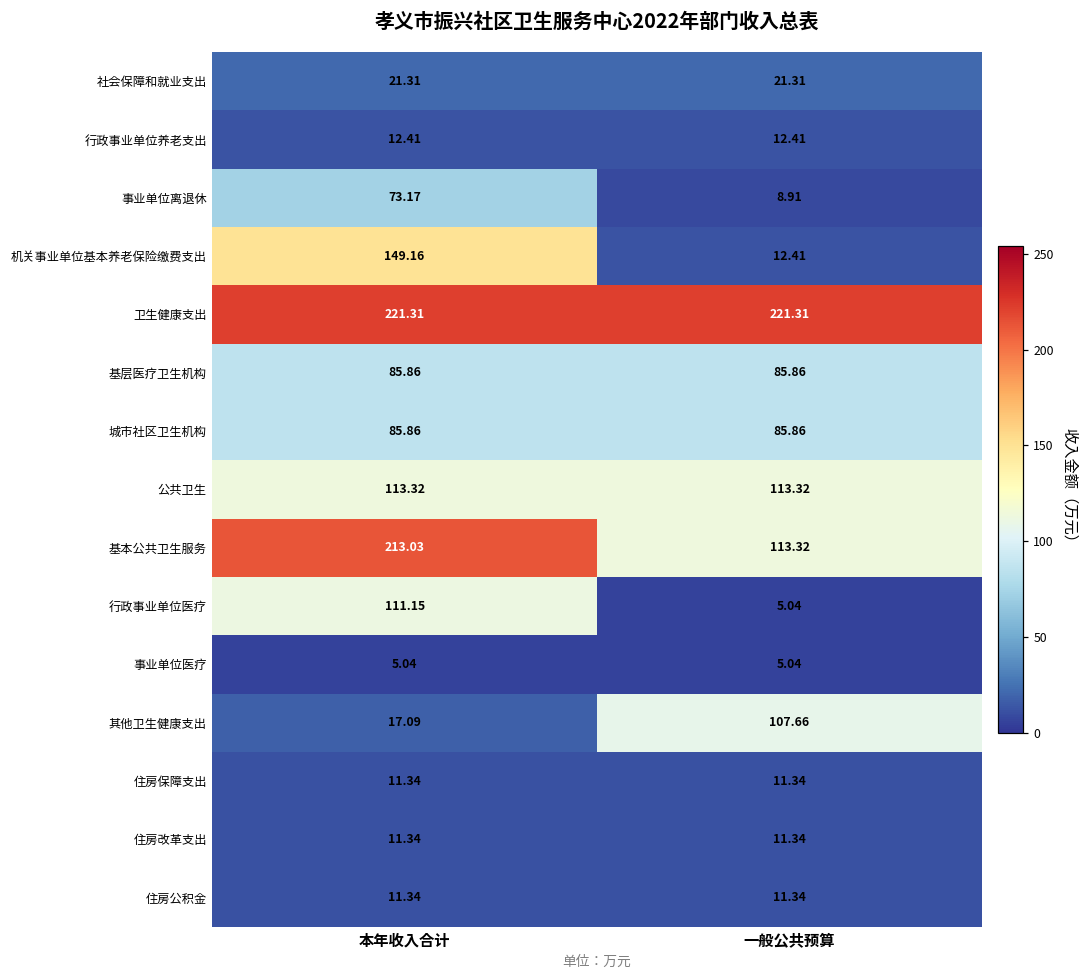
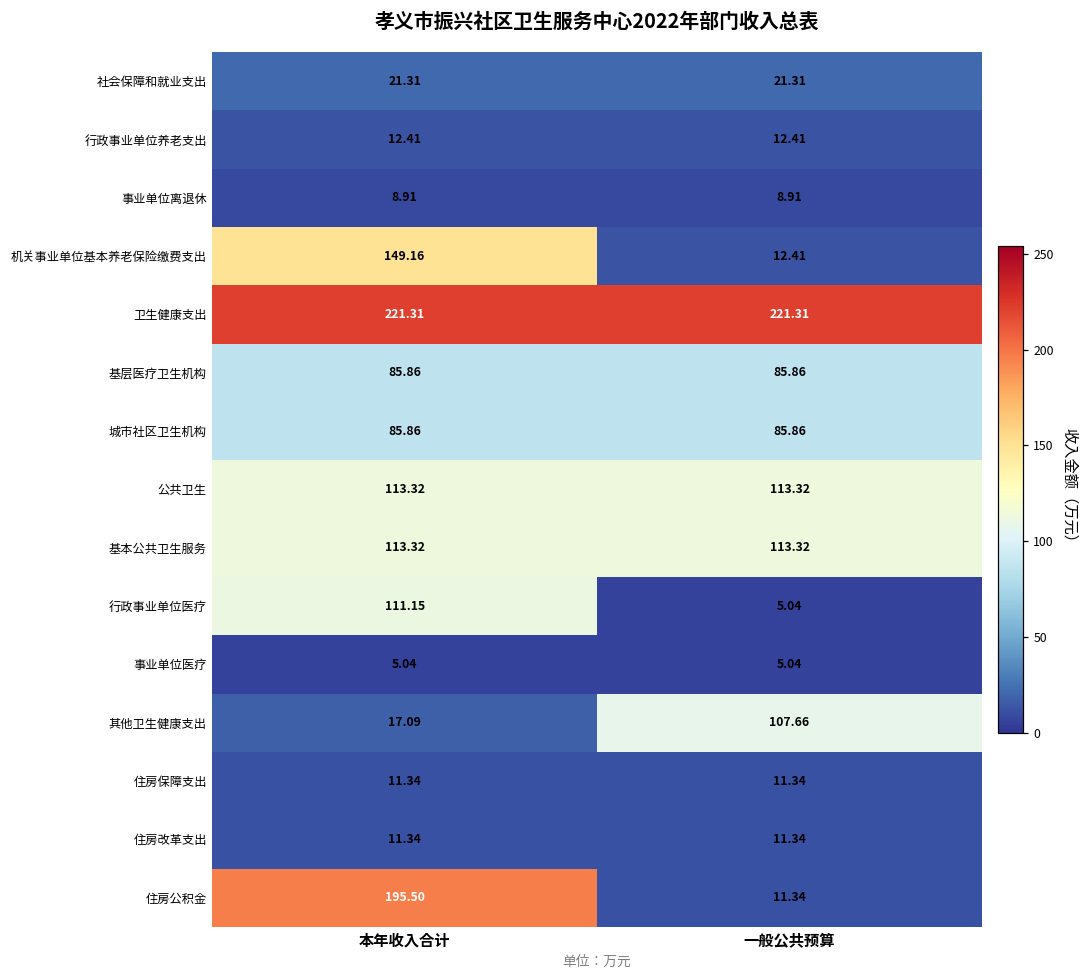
  {
    "社会保障和就业支出": {
      "本年收入合计": 21.31,
      "一般公共预算": 21.31
    },
    "行政事业单位养老支出": {
      "本年收入合计": 12.41,
      "一般公共预算": 12.41
    },
    "事业单位离退休": {
-     "本年收入合计": 73.17,
+     "本年收入合计": 8.91,
      "一般公共预算": 8.91
    },
    "机关事业单位基本养老保险缴费支出": {
      "本年收入合计": 149.16,
      "一般公共预算": 12.41
    },
    "卫生健康支出": {
      "本年收入合计": 221.31,
      "一般公共预算": 221.31
    },
    "基层医疗卫生机构": {
      "本年收入合计": 85.86,
      "一般公共预算": 85.86
    },
    "城市社区卫生机构": {
      "本年收入合计": 85.86,
      "一般公共预算": 85.86
    },
    "公共卫生": {
      "本年收入合计": 113.32,
      "一般公共预算": 113.32
    },
    "基本公共卫生服务": {
-     "本年收入合计": 213.03,
+     "本年收入合计": 113.32,
      "一般公共预算": 113.32
    },
    "行政事业单位医疗": {
      "本年收入合计": 111.15,
      "一般公共预算": 5.04
    },
    "事业单位医疗": {
      "本年收入合计": 5.04,
      "一般公共预算": 5.04
    },
    "其他卫生健康支出": {
      "本年收入合计": 17.09,
      "一般公共预算": 107.66
    },
    "住房保障支出": {
      "本年收入合计": 11.34,
      "一般公共预算": 11.34
    },
    "住房改革支出": {
      "本年收入合计": 11.34,
      "一般公共预算": 11.34
    },
    "住房公积金": {
-     "本年收入合计": 11.34,
+     "本年收入合计": 195.50,
      "一般公共预算": 11.34
    }
  }
